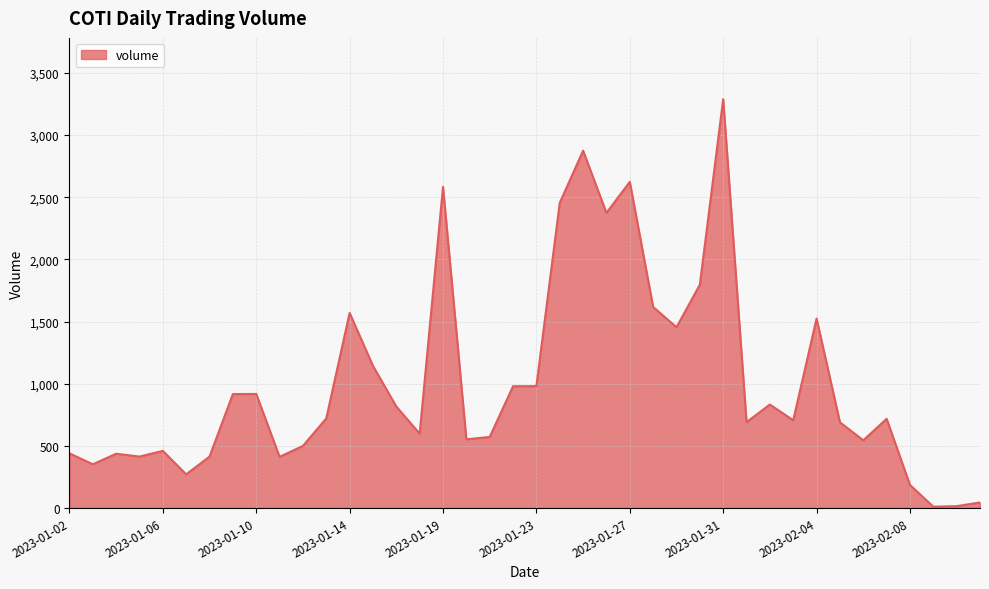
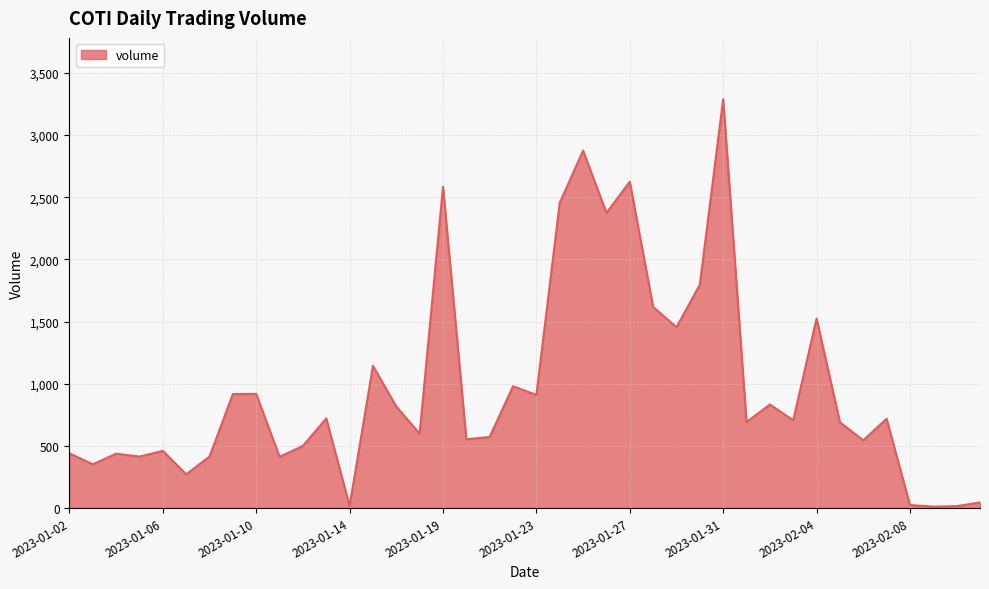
  {
    "2023-01-02": "440",
    "2023-01-06": "460",
    "2023-01-10": "920",
-   "2023-01-14": "1,570",
+   "2023-01-14": "20",
    "2023-01-19": "2,580",
-   "2023-01-23": "980",
+   "2023-01-23": "910",
    "2023-01-27": "2,620",
    "2023-01-31": "3,290",
    "2023-02-04": "1,520",
-   "2023-02-08": "190"
+   "2023-02-08": "20"
  }
